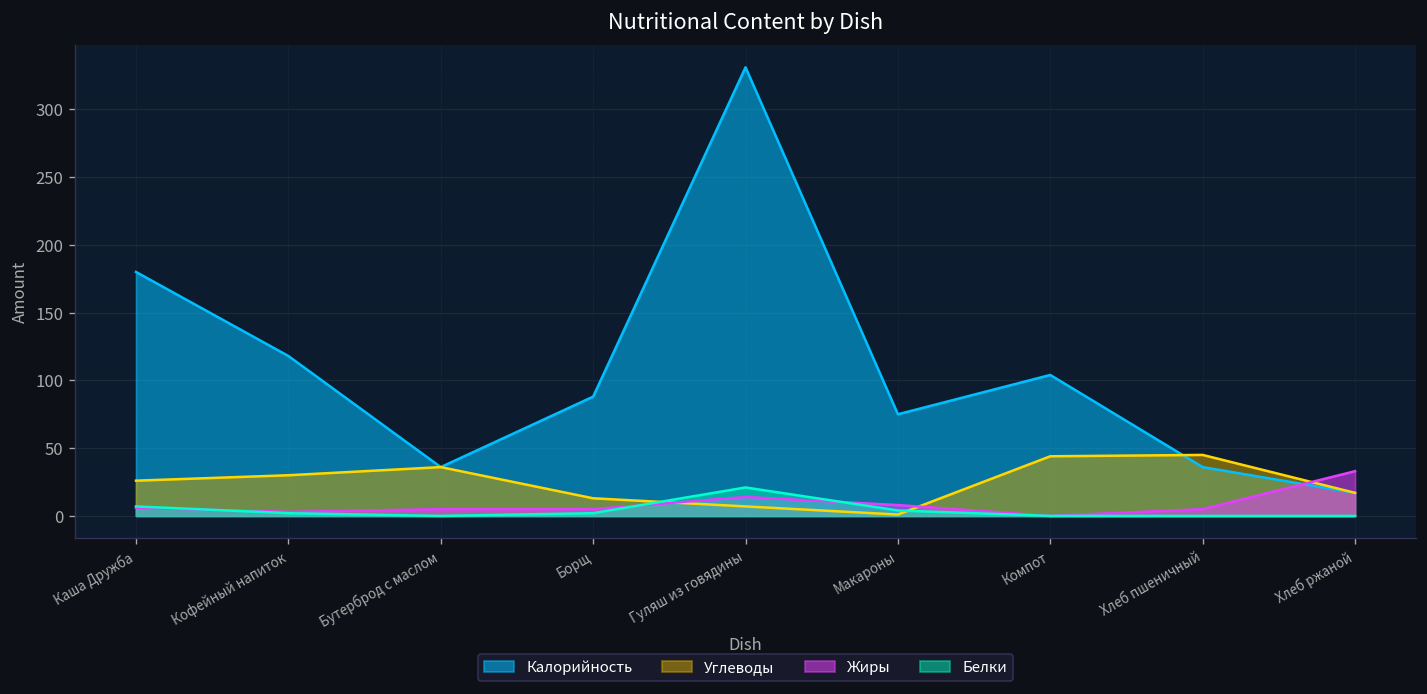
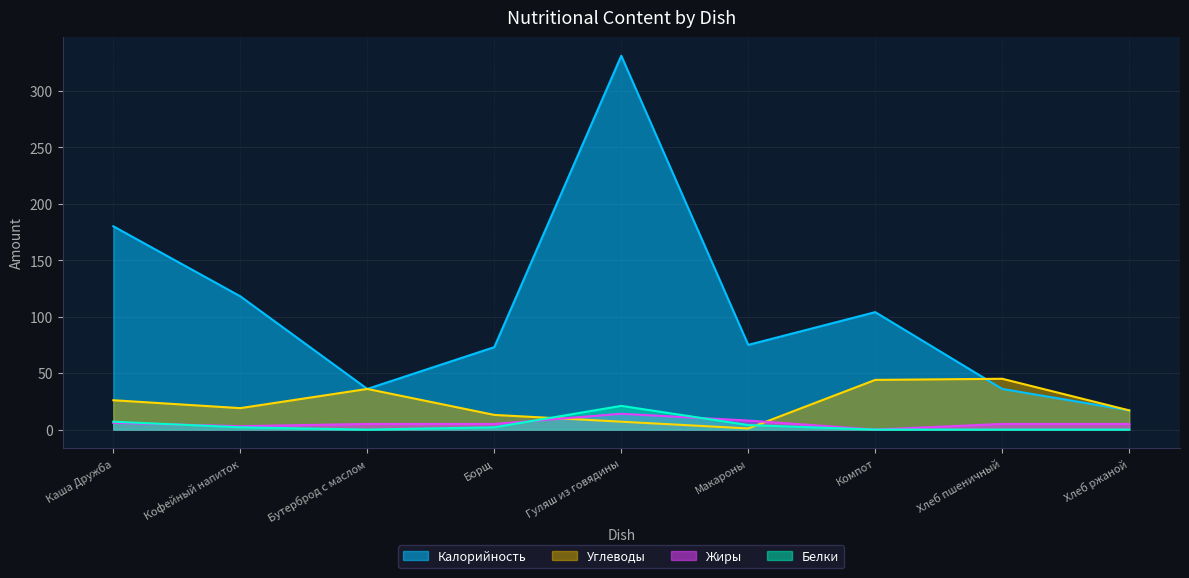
  {
    "Калорийность": {
      "Каша Дружба": 180,
      "Кофейный напиток": 118,
-     "Борщ": 88,
+     "Борщ": 73,
      "Гуляш из говядины": 331,
      "Макароны": 75,
      "Компот": 104,
      "Хлеб пшеничный": 36
    },
    "Углеводы": {
      "Каша Дружба": 26,
-     "Кофейный напиток": 30,
+     "Кофейный напиток": 19,
      "Борщ": 13,
      "Гуляш из говядины": 7,
      "Макароны": 1,
      "Компот": 44,
      "Хлеб пшеничный": 45
    },
    "Жиры": {
      "Бутерброд с маслом": 5,
      "Борщ": 5,
      "Гуляш из говядины": 14,
      "Макароны": 8,
      "Хлеб пшеничный": 5,
-     "Хлеб ржаной": 33
+     "Хлеб ржаной": 5
    },
    "Белки": {
      "Бутерброд с маслом": 0,
      "Борщ": 2,
      "Гуляш из говядины": 21,
      "Макароны": 4,
      "Хлеб пшеничный": 0,
      "Хлеб ржаной": 0
    }
  }
